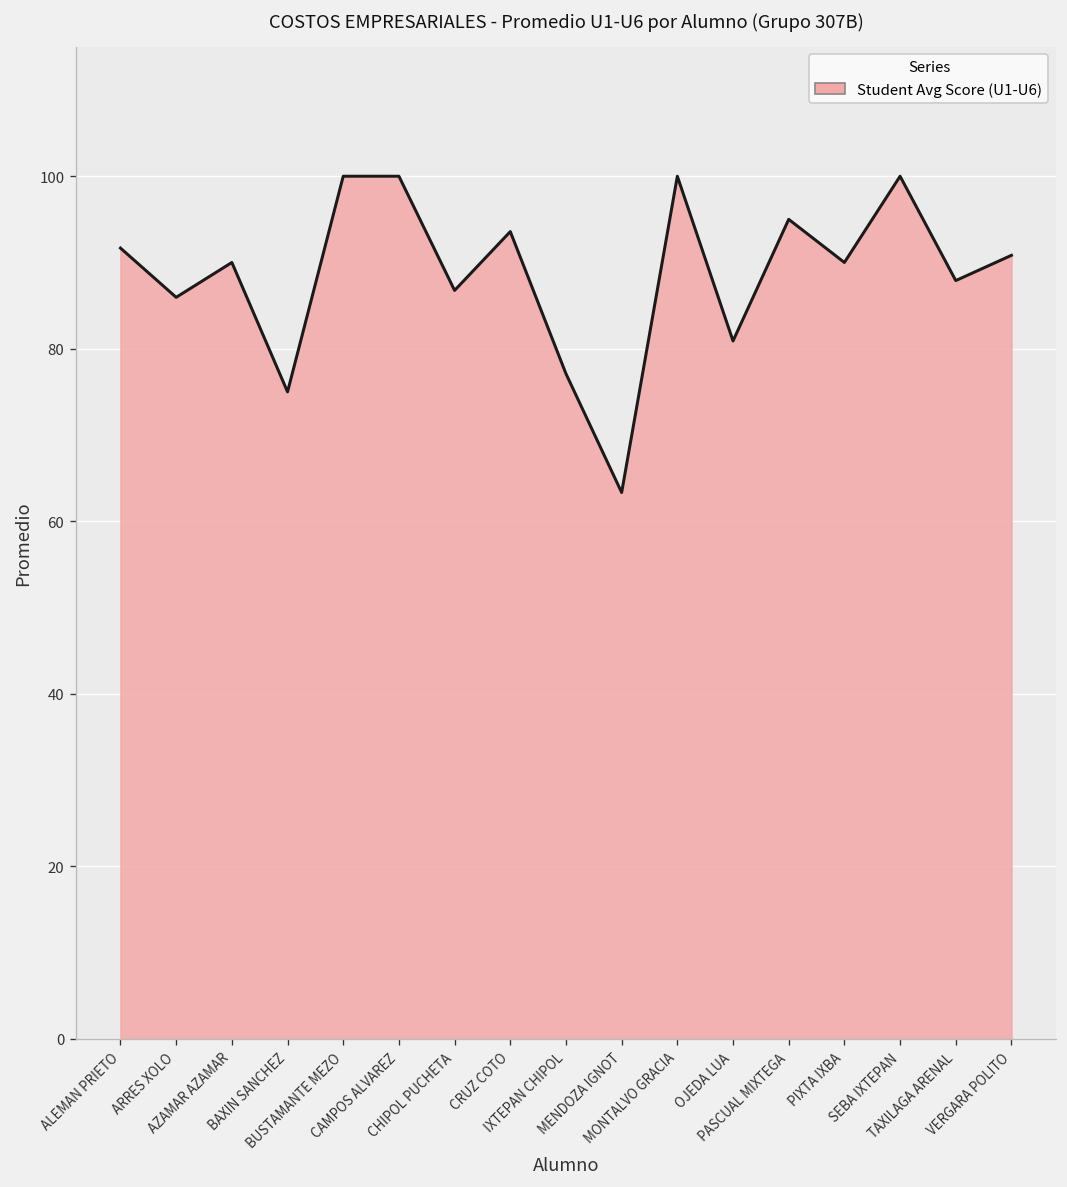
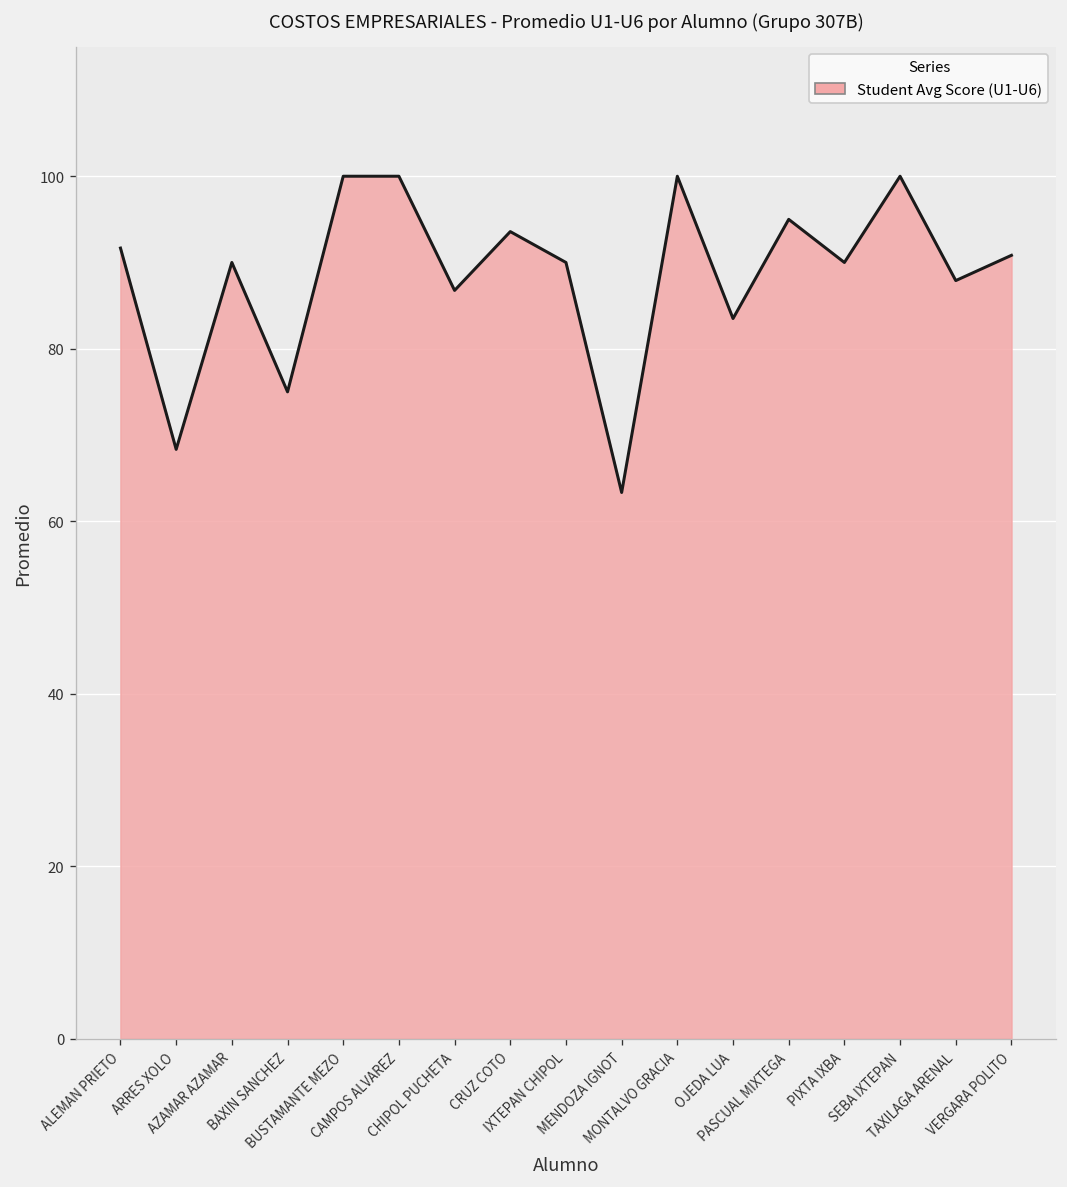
  {
    "ALEMAN PRIETO": 92,
-   "ARRES XOLO": 86,
+   "ARRES XOLO": 68,
    "AZAMAR AZAMAR": 90,
    "BAXIN SANCHEZ": 75,
    "BUSTAMANTE MEZO": 100,
    "CAMPOS ALVAREZ": 100,
    "CHIPOL PUCHETA": 87,
    "CRUZ COTO": 94,
-   "IXTEPAN CHIPOL": 77,
+   "IXTEPAN CHIPOL": 90,
    "MENDOZA IGNOT": 63,
    "MONTALVO GRACIA": 100,
-   "OJEDA LUA": 81,
+   "OJEDA LUA": 84,
    "PASCUAL MIXTEGA": 95,
    "PIXTA IXBA": 90,
    "SEBA IXTEPAN": 100,
    "TAXILAGA ARENAL": 88,
    "VERGARA POLITO": 91
  }
